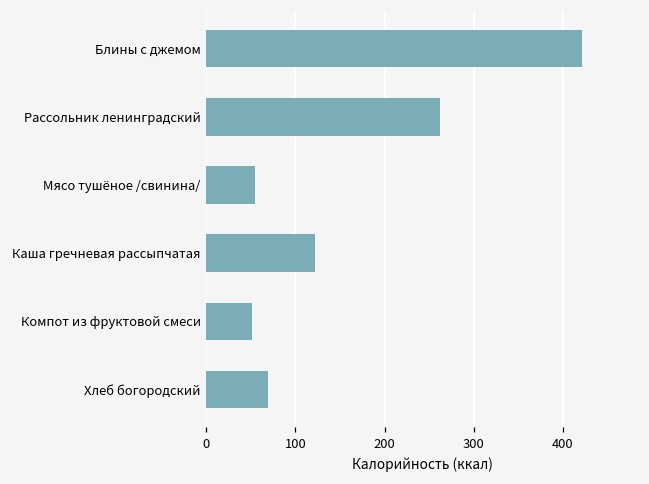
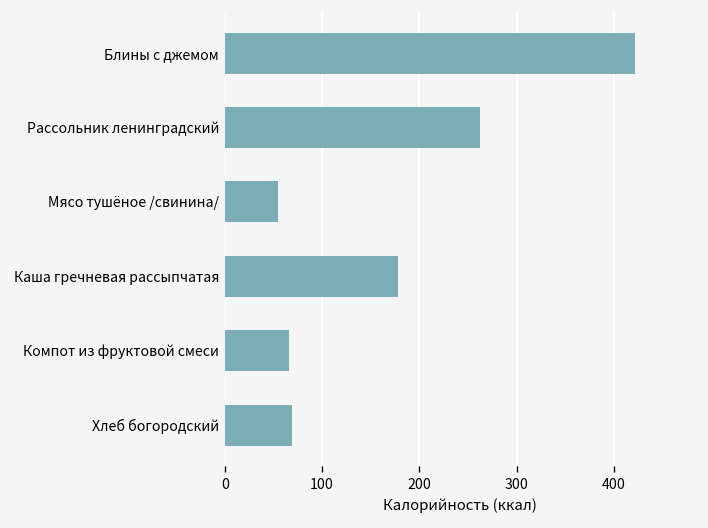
  {
    "Блины с джемом": 420,
    "Рассольник ленинградский": 260,
    "Мясо тушёное /свинина/": 60,
-   "Каша гречневая рассыпчатая": 120,
-   "Компот из фруктовой смеси": 50,
+   "Каша гречневая рассыпчатая": 180,
+   "Компот из фруктовой смеси": 70,
    "Хлеб богородский": 70
  }
